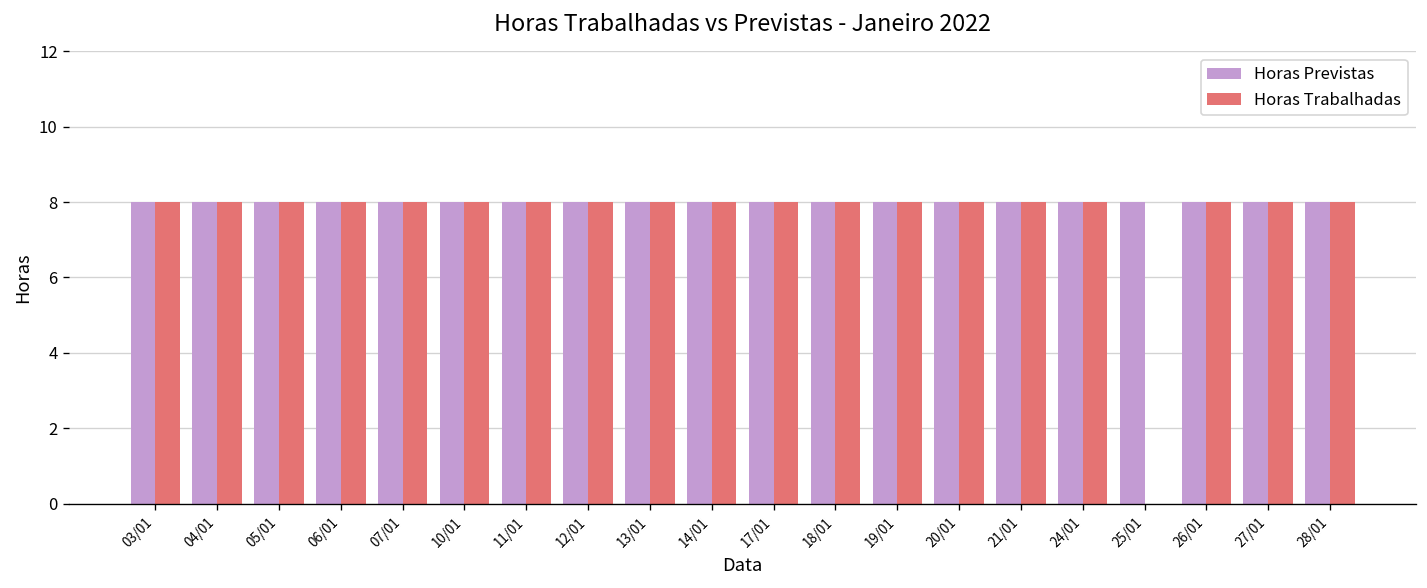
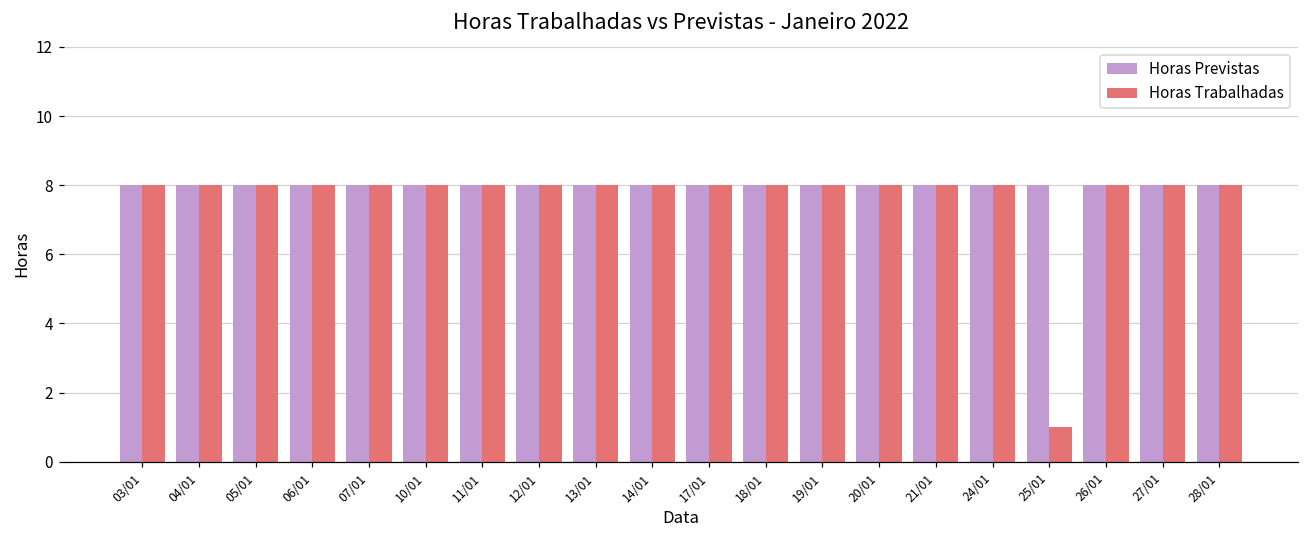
  {
    "Horas Previstas": {
      "03/01": 8,
      "04/01": 8,
      "05/01": 8,
      "06/01": 8,
      "07/01": 8,
      "10/01": 8,
      "11/01": 8,
      "12/01": 8,
      "13/01": 8,
      "14/01": 8,
      "17/01": 8,
      "18/01": 8,
      "19/01": 8,
      "20/01": 8,
      "21/01": 8,
      "24/01": 8,
      "25/01": 8,
      "26/01": 8,
      "27/01": 8,
      "28/01": 8
    },
    "Horas Trabalhadas": {
      "03/01": 8,
      "04/01": 8,
      "05/01": 8,
      "06/01": 8,
      "07/01": 8,
      "10/01": 8,
      "11/01": 8,
      "12/01": 8,
      "13/01": 8,
      "14/01": 8,
      "17/01": 8,
      "18/01": 8,
      "19/01": 8,
      "20/01": 8,
      "21/01": 8,
      "24/01": 8,
-     "25/01": 0,
+     "25/01": 1,
      "26/01": 8,
      "27/01": 8,
      "28/01": 8
    }
  }
